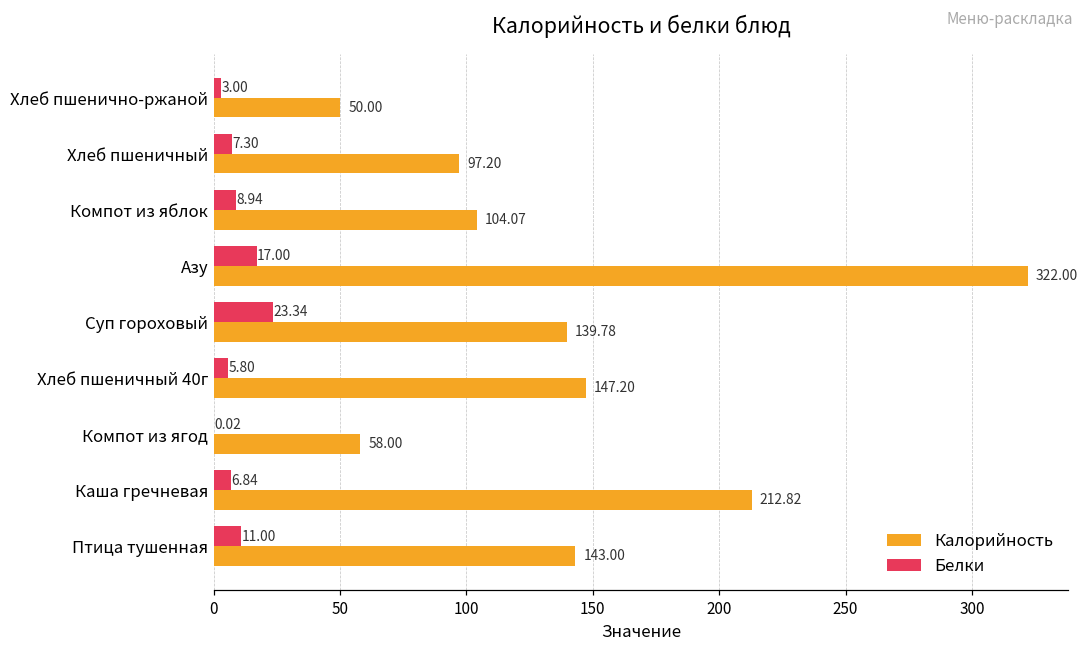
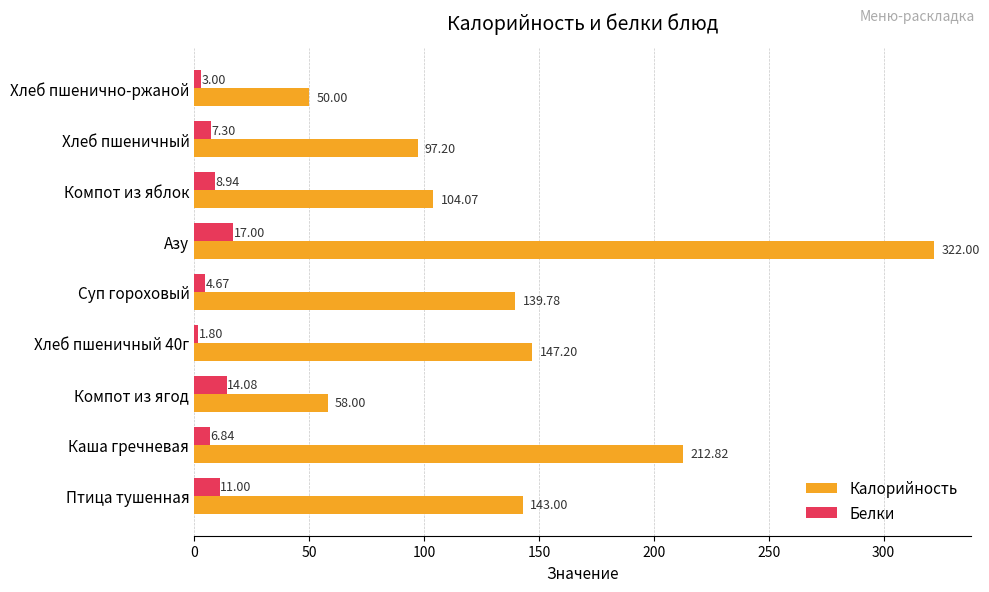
  {
    "Калорийность": {
      "Хлеб пшенично-ржаной": 50.00,
      "Хлеб пшеничный": 97.20,
      "Компот из яблок": 104.07,
      "Азу": 322.00,
      "Суп гороховый": 139.78,
      "Хлеб пшеничный 40г": 147.20,
      "Компот из ягод": 58.00,
      "Каша гречневая": 212.82,
      "Птица тушенная": 143.00
    },
    "Белки": {
      "Хлеб пшенично-ржаной": 3.00,
      "Хлеб пшеничный": 7.30,
      "Компот из яблок": 8.94,
      "Азу": 17.00,
-     "Суп гороховый": 23.34,
-     "Хлеб пшеничный 40г": 5.80,
-     "Компот из ягод": 0.02,
+     "Суп гороховый": 4.67,
+     "Хлеб пшеничный 40г": 1.80,
+     "Компот из ягод": 14.08,
      "Каша гречневая": 6.84,
      "Птица тушенная": 11.00
    }
  }
